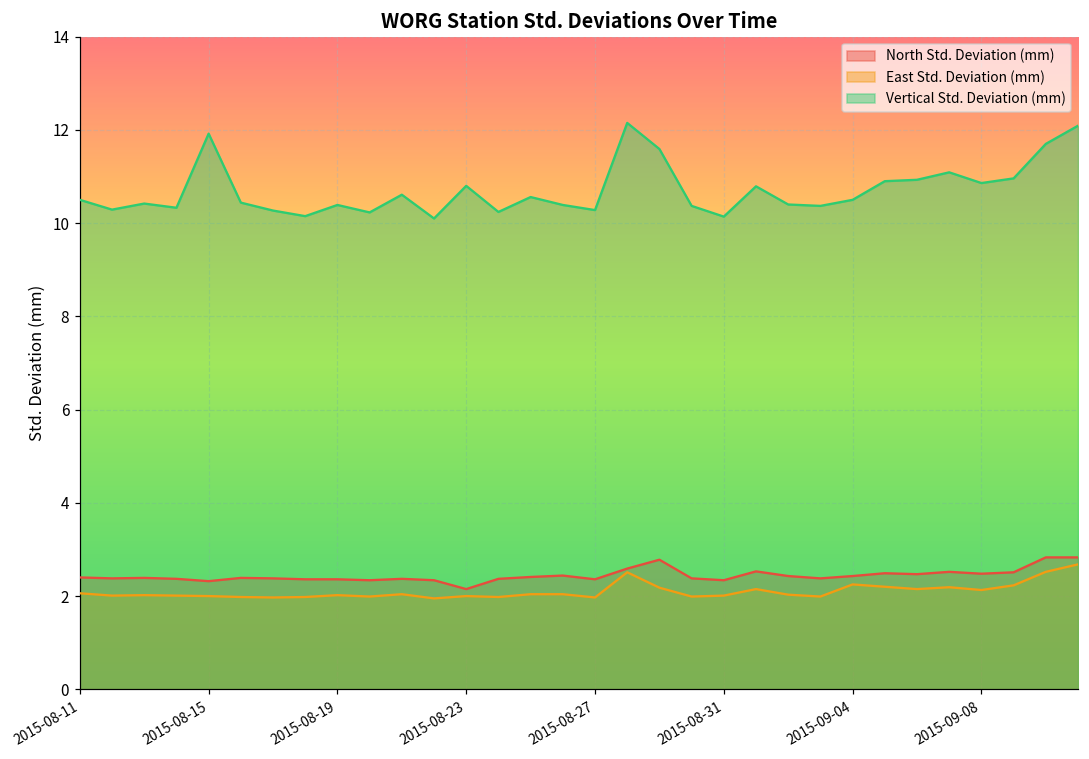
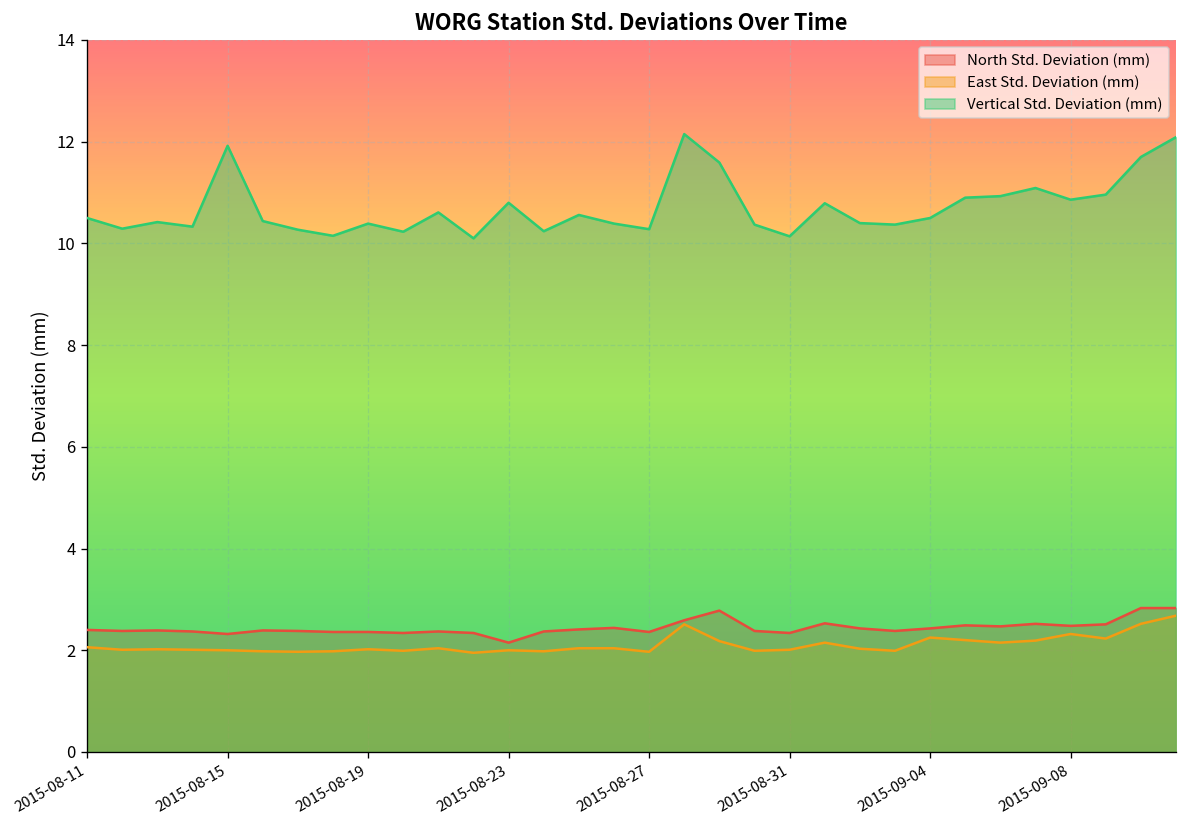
  {
    "North Std. Deviation (mm)": {
      "2015-08-11": 2.4,
      "2015-08-15": 2.3,
      "2015-08-19": 2.4,
      "2015-08-23": 2.2,
      "2015-08-27": 2.4,
      "2015-08-31": 2.3,
      "2015-09-04": 2.4,
      "2015-09-08": 2.5
    },
    "East Std. Deviation (mm)": {
      "2015-08-11": 2.1,
      "2015-08-15": 2.0,
      "2015-08-19": 2.0,
      "2015-08-23": 2.0,
      "2015-08-27": 2.0,
      "2015-08-31": 2.0,
      "2015-09-04": 2.3,
-     "2015-09-08": 2.1
+     "2015-09-08": 2.3
    },
    "Vertical Std. Deviation (mm)": {
      "2015-08-11": 10.5,
      "2015-08-15": 11.9,
      "2015-08-19": 10.4,
      "2015-08-23": 10.8,
      "2015-08-27": 10.3,
      "2015-08-31": 10.1,
      "2015-09-04": 10.5,
      "2015-09-08": 10.9
    }
  }
